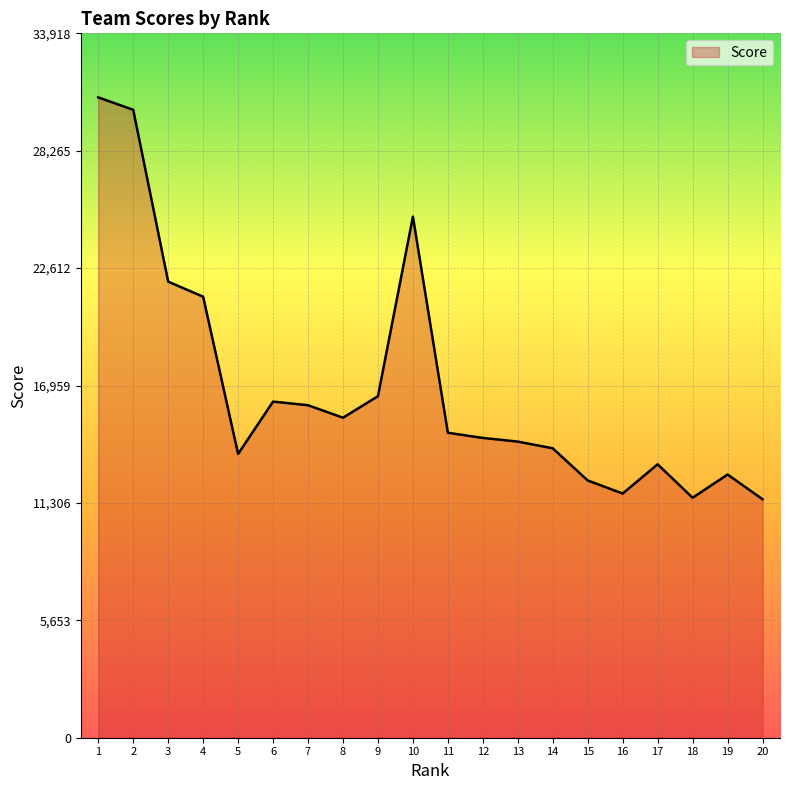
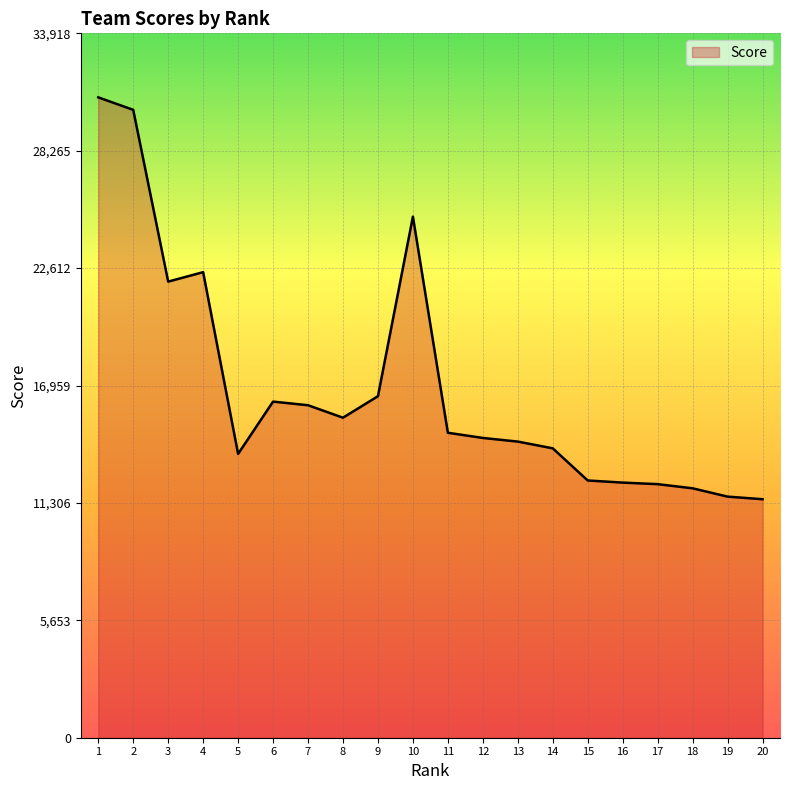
  {
    "1": "30,800",
    "2": "30,200",
    "3": "22,000",
-   "4": "21,200",
+   "4": "22,400",
    "5": "13,700",
    "6": "16,200",
    "7": "16,000",
    "8": "15,400",
    "9": "16,400",
    "10": "25,100",
    "11": "14,700",
    "12": "14,400",
    "13": "14,300",
    "14": "13,900",
    "15": "12,400",
-   "16": "11,800",
-   "17": "13,200",
-   "18": "11,600",
-   "19": "12,700",
+   "16": "12,300",
+   "17": "12,200",
+   "18": "12,000",
+   "19": "11,600",
    "20": "11,500"
  }
